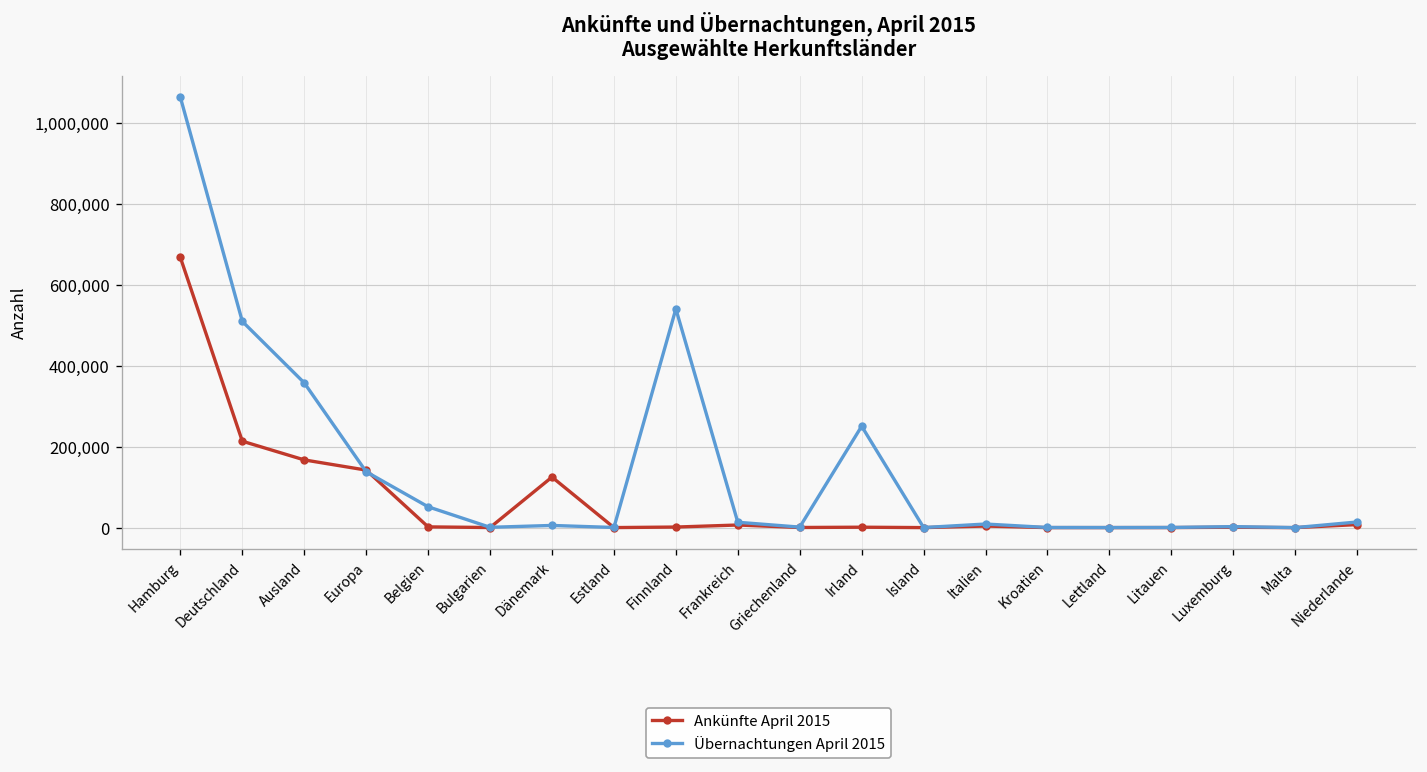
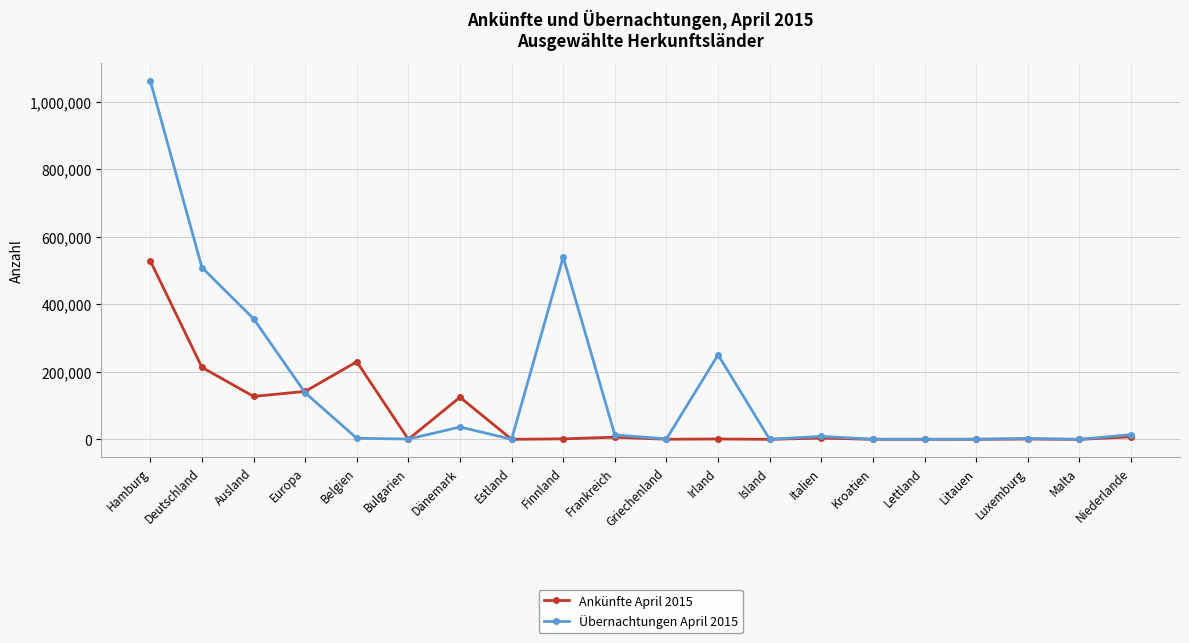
  {
    "Ankünfte April 2015": {
-     "Hamburg": "670,000",
+     "Hamburg": "530,000",
      "Deutschland": "210,000",
-     "Ausland": "170,000",
-     "Belgien": "0",
+     "Ausland": "130,000",
+     "Belgien": "230,000",
      "Dänemark": "120,000",
      "Finnland": "0",
      "Irland": "0"
    },
    "Übernachtungen April 2015": {
      "Hamburg": "1,060,000",
      "Deutschland": "510,000",
      "Ausland": "360,000",
-     "Belgien": "50,000",
-     "Dänemark": "10,000",
+     "Belgien": "0",
+     "Dänemark": "40,000",
      "Finnland": "540,000",
      "Irland": "250,000"
    }
  }
